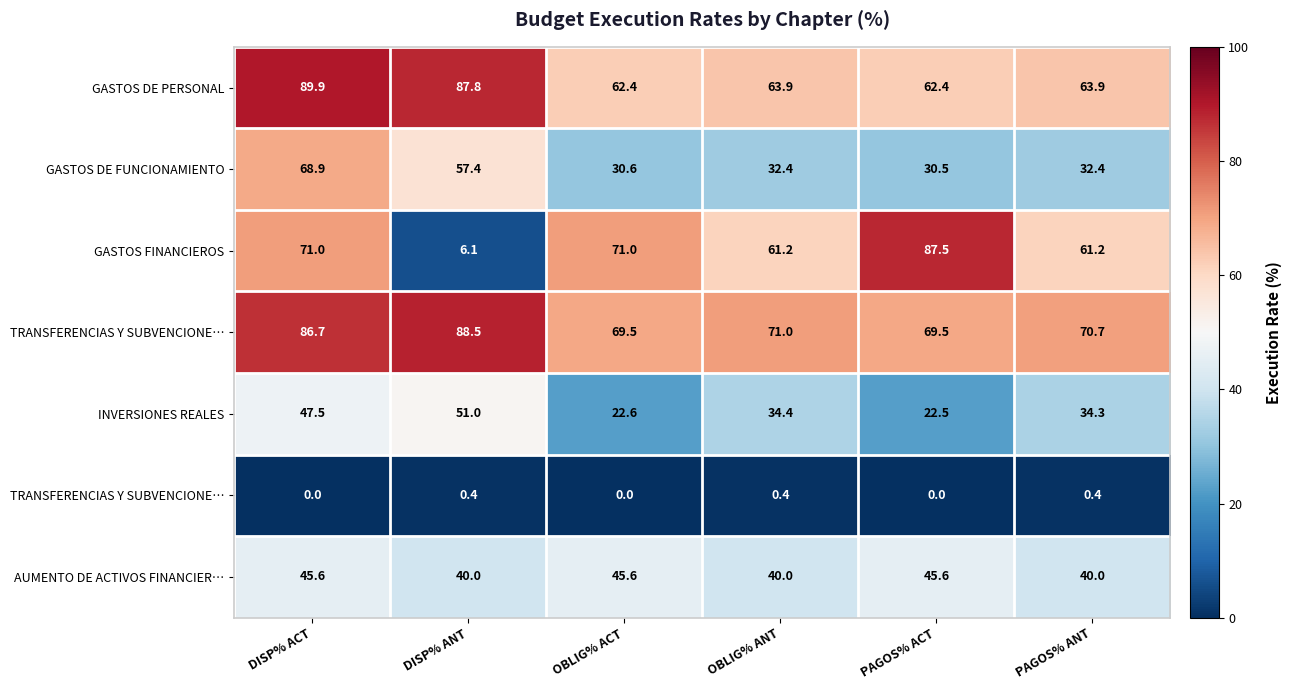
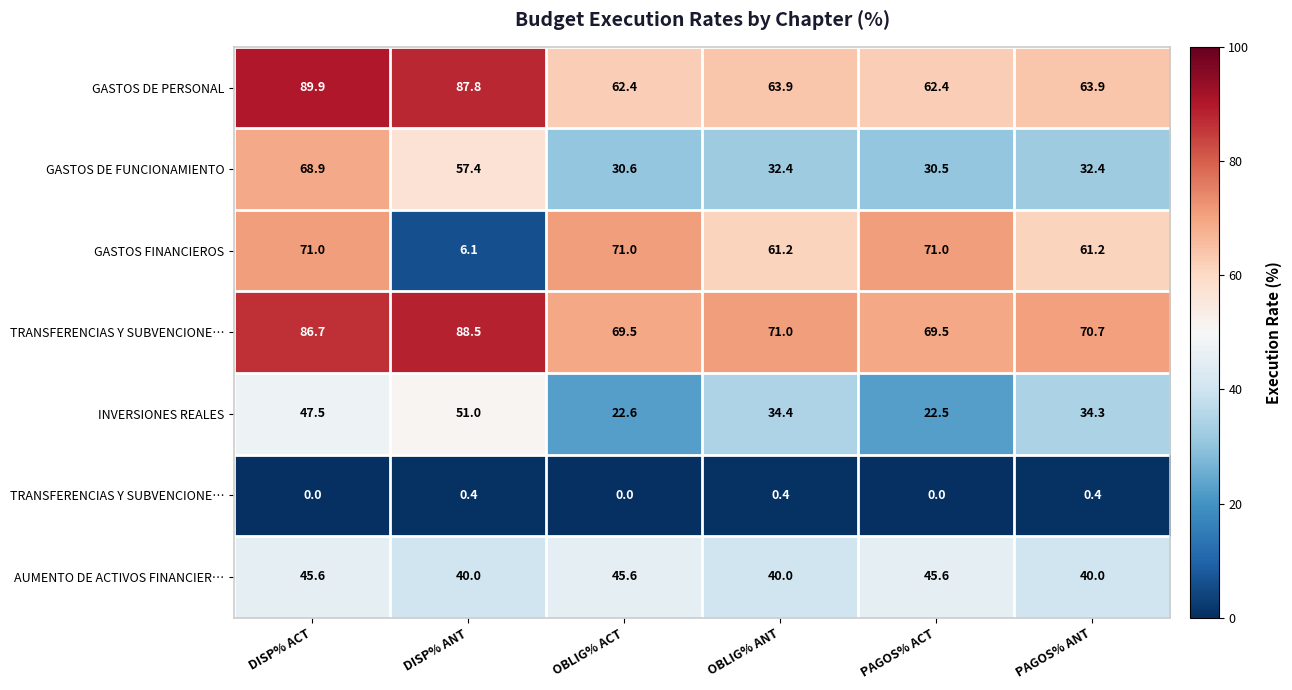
  {
    "GASTOS DE PERSONAL": {
      "DISP% ACT": 89.9,
      "DISP% ANT": 87.8,
      "OBLIG% ACT": 62.4,
      "OBLIG% ANT": 63.9,
      "PAGOS% ACT": 62.4,
      "PAGOS% ANT": 63.9
    },
    "GASTOS DE FUNCIONAMIENTO": {
      "DISP% ACT": 68.9,
      "DISP% ANT": 57.4,
      "OBLIG% ACT": 30.6,
      "OBLIG% ANT": 32.4,
      "PAGOS% ACT": 30.5,
      "PAGOS% ANT": 32.4
    },
    "GASTOS FINANCIEROS": {
      "DISP% ACT": 71.0,
      "DISP% ANT": 6.1,
      "OBLIG% ACT": 71.0,
      "OBLIG% ANT": 61.2,
-     "PAGOS% ACT": 87.5,
+     "PAGOS% ACT": 71.0,
      "PAGOS% ANT": 61.2
    },
    "INVERSIONES REALES": {
      "DISP% ACT": 47.5,
      "DISP% ANT": 51.0,
      "OBLIG% ACT": 22.6,
      "OBLIG% ANT": 34.4,
      "PAGOS% ACT": 22.5,
      "PAGOS% ANT": 34.3
    },
    "AUMENTO DE ACTIVOS FINANCIER…": {
      "DISP% ACT": 45.6,
      "DISP% ANT": 40.0,
      "OBLIG% ACT": 45.6,
      "OBLIG% ANT": 40.0,
      "PAGOS% ACT": 45.6,
      "PAGOS% ANT": 40.0
    }
  }
